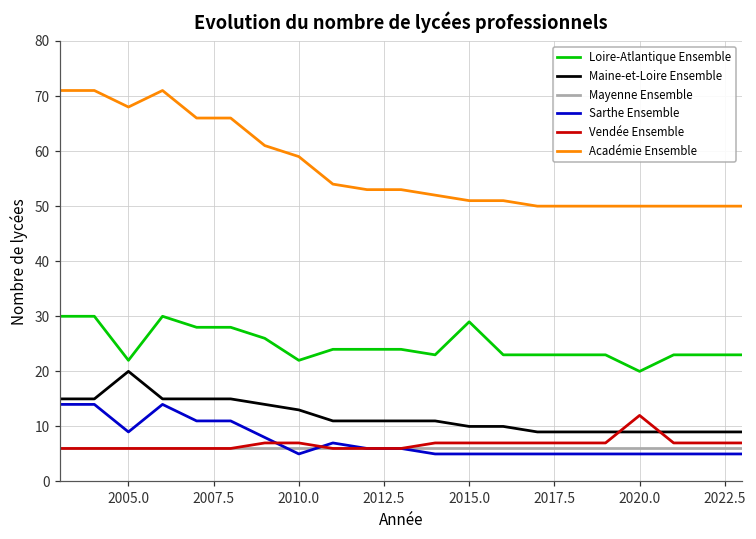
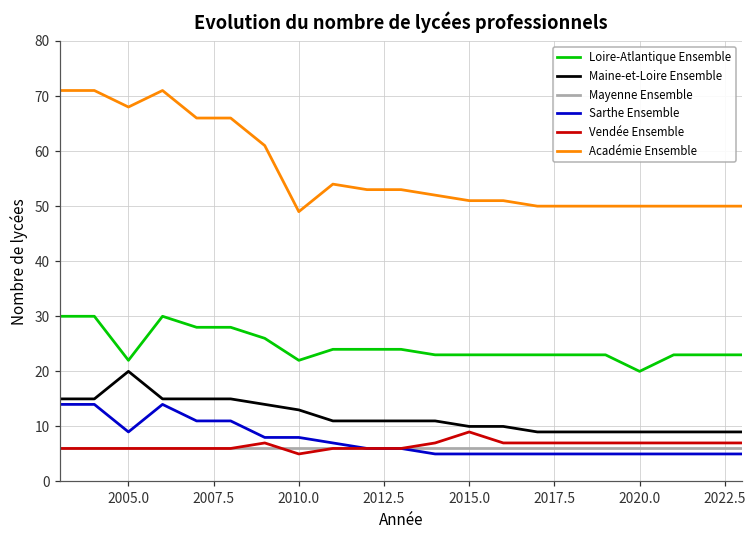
  {
    "Loire-Atlantique Ensemble": {
      "2005.0": 22,
      "2010.0": 22,
-     "2015.0": 29,
+     "2015.0": 23,
      "2020.0": 20
    },
    "Maine-et-Loire Ensemble": {
      "2005.0": 20,
      "2010.0": 13,
      "2015.0": 10,
      "2020.0": 9
    },
    "Mayenne Ensemble": {
      "2010.0": 6,
      "2015.0": 6,
      "2020.0": 6
    },
    "Sarthe Ensemble": {
      "2005.0": 9,
-     "2010.0": 5,
+     "2010.0": 8,
      "2015.0": 5,
      "2020.0": 5
    },
    "Vendée Ensemble": {
-     "2010.0": 7,
-     "2015.0": 7,
-     "2020.0": 12
+     "2010.0": 5,
+     "2015.0": 9,
+     "2020.0": 7
    },
    "Académie Ensemble": {
      "2005.0": 68,
-     "2010.0": 59,
+     "2010.0": 49,
      "2015.0": 51,
      "2020.0": 50
    }
  }
